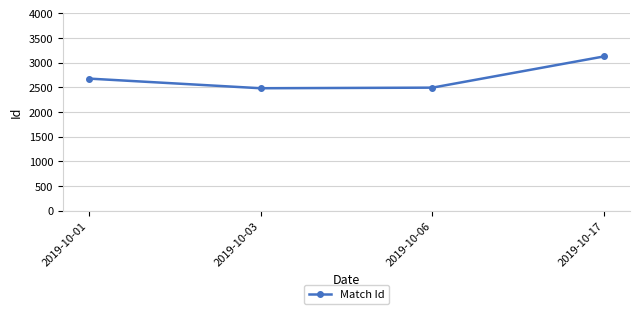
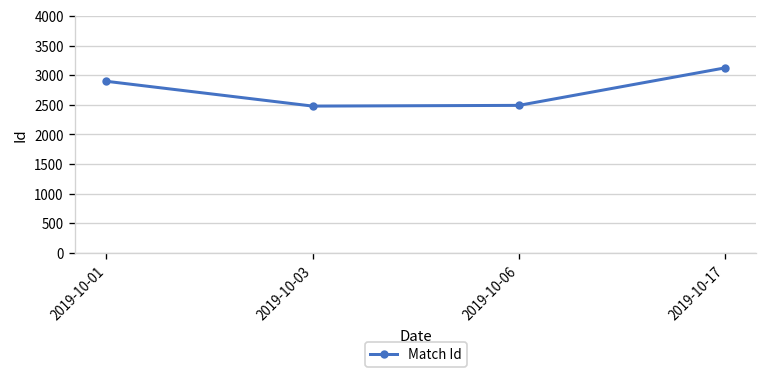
  {
-   "2019-10-01": 2700,
+   "2019-10-01": 2900,
    "2019-10-03": 2500,
    "2019-10-06": 2500,
    "2019-10-17": 3100
  }
